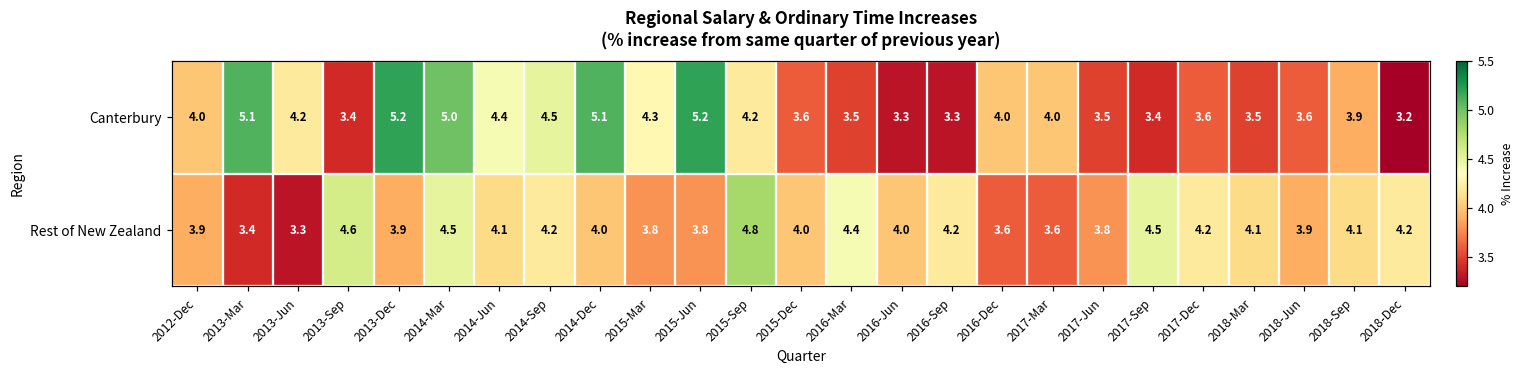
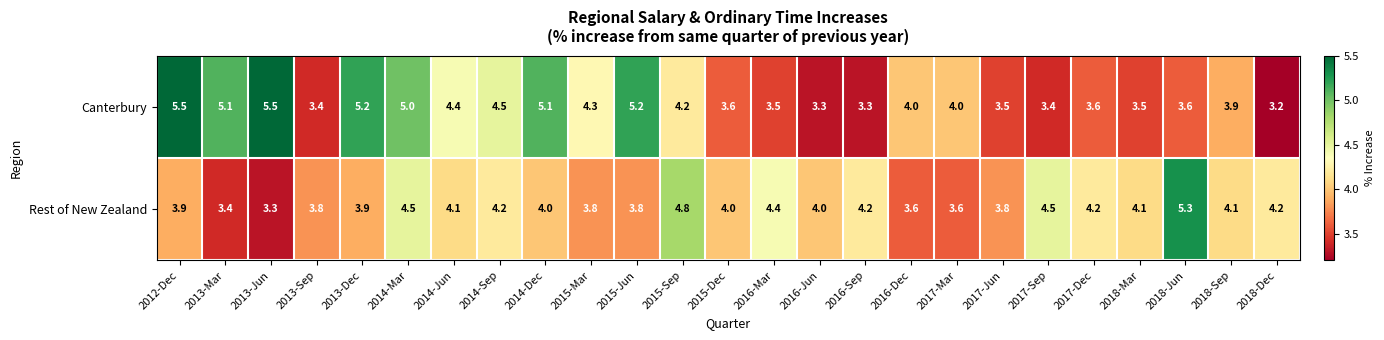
  {
    "Canterbury": {
-     "2012-Dec": 4.0,
+     "2012-Dec": 5.5,
      "2013-Mar": 5.1,
-     "2013-Jun": 4.2,
+     "2013-Jun": 5.5,
      "2013-Sep": 3.4,
      "2013-Dec": 5.2,
      "2014-Mar": 5.0,
      "2014-Jun": 4.4,
      "2014-Sep": 4.5,
      "2014-Dec": 5.1,
      "2015-Mar": 4.3,
      "2015-Jun": 5.2,
      "2015-Sep": 4.2,
      "2015-Dec": 3.6,
      "2016-Mar": 3.5,
      "2016-Jun": 3.3,
      "2016-Sep": 3.3,
      "2016-Dec": 4.0,
      "2017-Mar": 4.0,
      "2017-Jun": 3.5,
      "2017-Sep": 3.4,
      "2017-Dec": 3.6,
      "2018-Mar": 3.5,
      "2018-Jun": 3.6,
      "2018-Sep": 3.9,
      "2018-Dec": 3.2
    },
    "Rest of New Zealand": {
      "2012-Dec": 3.9,
      "2013-Mar": 3.4,
      "2013-Jun": 3.3,
-     "2013-Sep": 4.6,
+     "2013-Sep": 3.8,
      "2013-Dec": 3.9,
      "2014-Mar": 4.5,
      "2014-Jun": 4.1,
      "2014-Sep": 4.2,
      "2014-Dec": 4.0,
      "2015-Mar": 3.8,
      "2015-Jun": 3.8,
      "2015-Sep": 4.8,
      "2015-Dec": 4.0,
      "2016-Mar": 4.4,
      "2016-Jun": 4.0,
      "2016-Sep": 4.2,
      "2016-Dec": 3.6,
      "2017-Mar": 3.6,
      "2017-Jun": 3.8,
      "2017-Sep": 4.5,
      "2017-Dec": 4.2,
      "2018-Mar": 4.1,
-     "2018-Jun": 3.9,
+     "2018-Jun": 5.3,
      "2018-Sep": 4.1,
      "2018-Dec": 4.2
    }
  }
